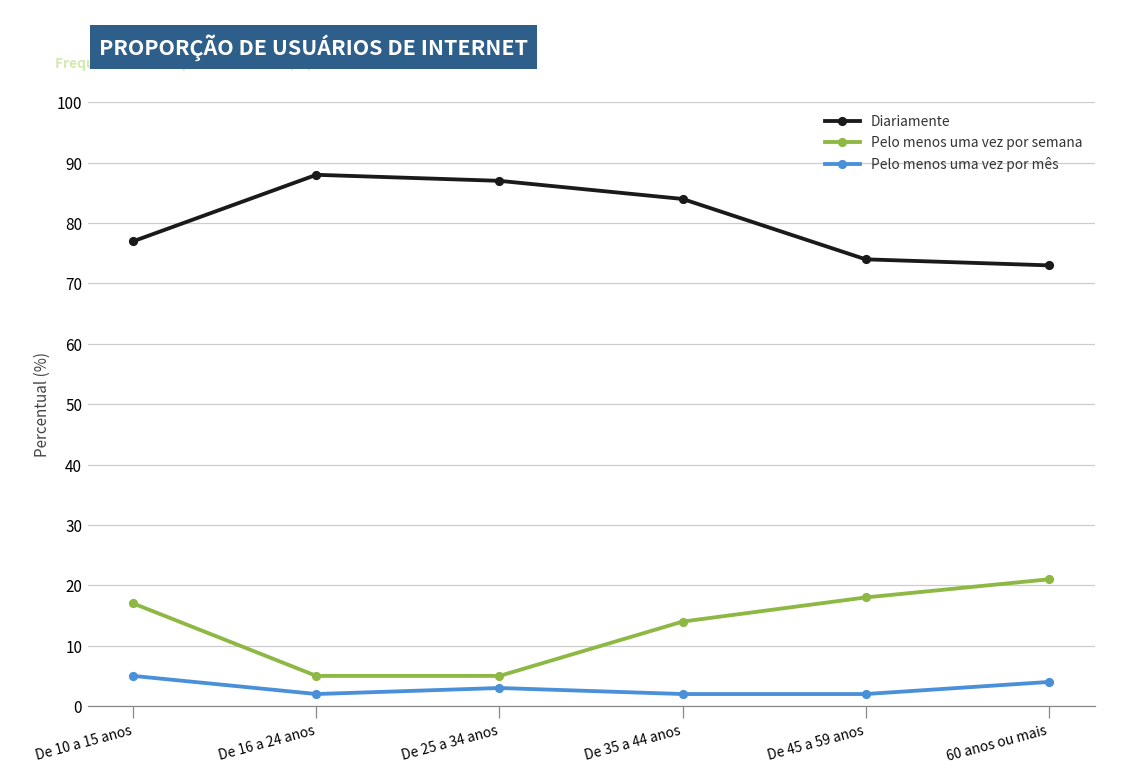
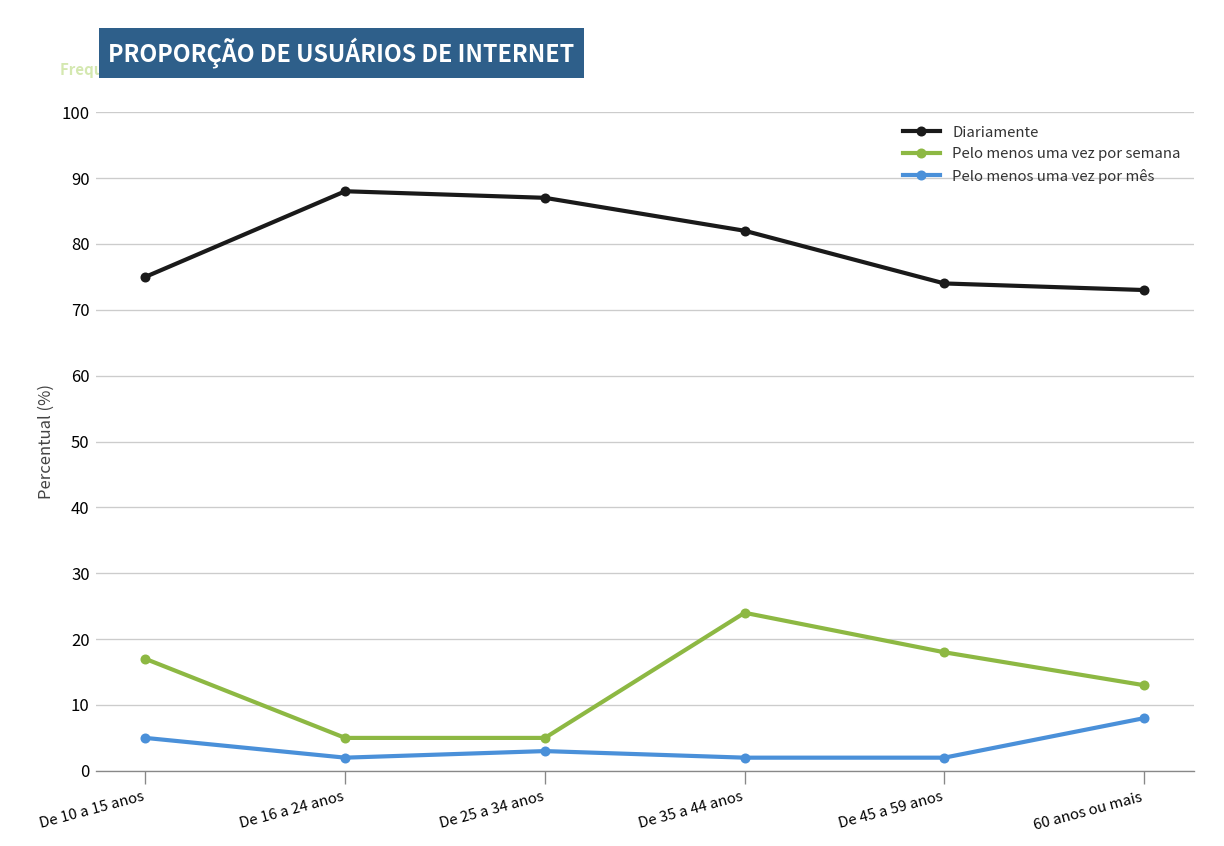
  {
    "Diariamente": {
-     "De 10 a 15 anos": 77,
+     "De 10 a 15 anos": 75,
      "De 16 a 24 anos": 88,
      "De 25 a 34 anos": 87,
-     "De 35 a 44 anos": 84,
+     "De 35 a 44 anos": 82,
      "De 45 a 59 anos": 74,
      "60 anos ou mais": 73
    },
    "Pelo menos uma vez por semana": {
      "De 10 a 15 anos": 17,
      "De 16 a 24 anos": 5,
      "De 25 a 34 anos": 5,
-     "De 35 a 44 anos": 14,
+     "De 35 a 44 anos": 24,
      "De 45 a 59 anos": 18,
-     "60 anos ou mais": 21
+     "60 anos ou mais": 13
    },
    "Pelo menos uma vez por mês": {
      "De 10 a 15 anos": 5,
      "De 16 a 24 anos": 2,
      "De 25 a 34 anos": 3,
      "De 35 a 44 anos": 2,
      "De 45 a 59 anos": 2,
-     "60 anos ou mais": 4
+     "60 anos ou mais": 8
    }
  }
